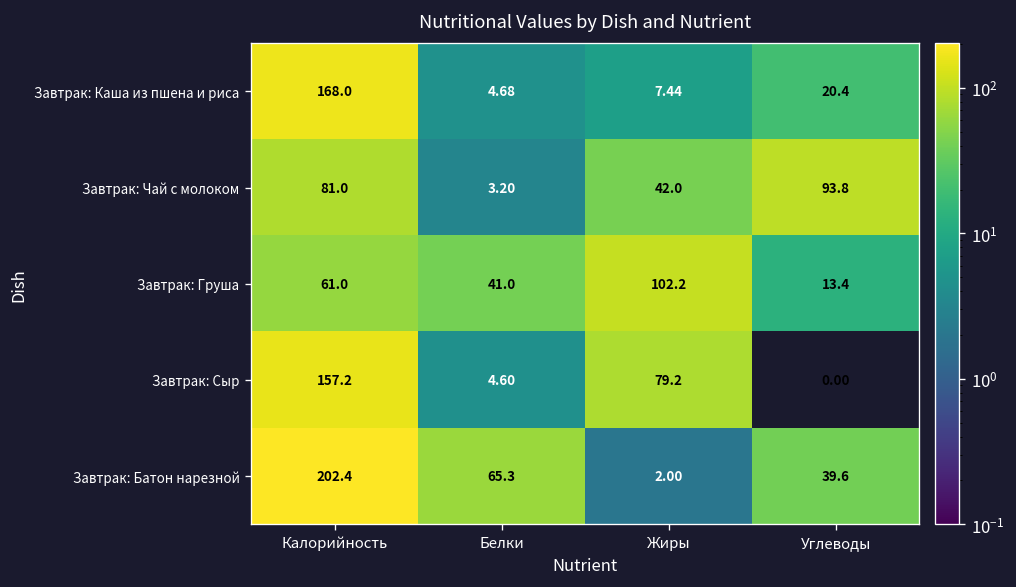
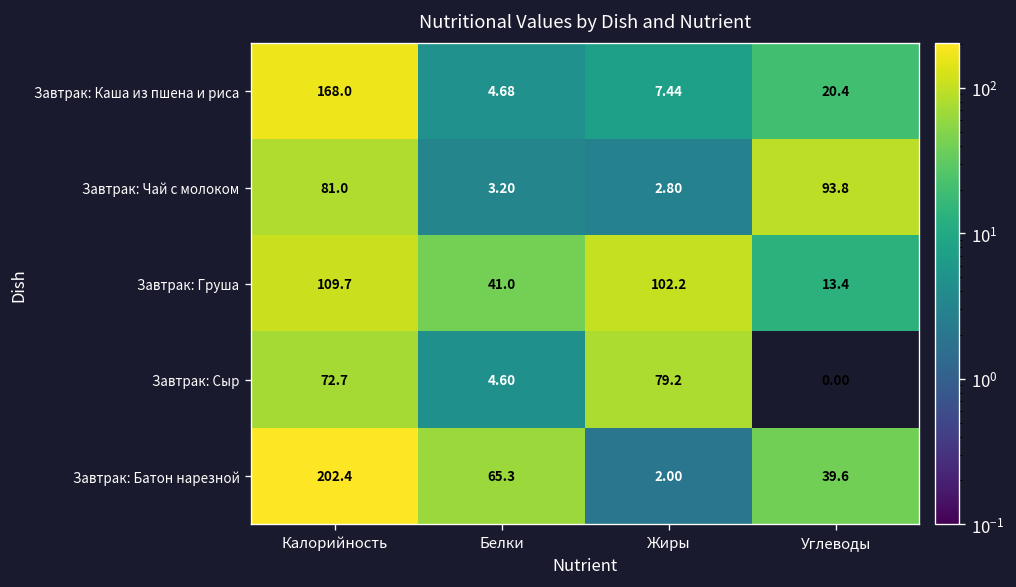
  {
    "Завтрак: Каша из пшена и риса": {
      "Калорийность": 168.0,
      "Белки": 4.68,
      "Жиры": 7.44,
      "Углеводы": 20.4
    },
    "Завтрак: Чай с молоком": {
      "Калорийность": 81.0,
      "Белки": 3.20,
-     "Жиры": 42.0,
+     "Жиры": 2.80,
      "Углеводы": 93.8
    },
    "Завтрак: Груша": {
-     "Калорийность": 61.0,
+     "Калорийность": 109.7,
      "Белки": 41.0,
      "Жиры": 102.2,
      "Углеводы": 13.4
    },
    "Завтрак: Сыр": {
-     "Калорийность": 157.2,
+     "Калорийность": 72.7,
      "Белки": 4.60,
      "Жиры": 79.2
    },
    "Завтрак: Батон нарезной": {
      "Калорийность": 202.4,
      "Белки": 65.3,
      "Жиры": 2.00,
      "Углеводы": 39.6
    }
  }
